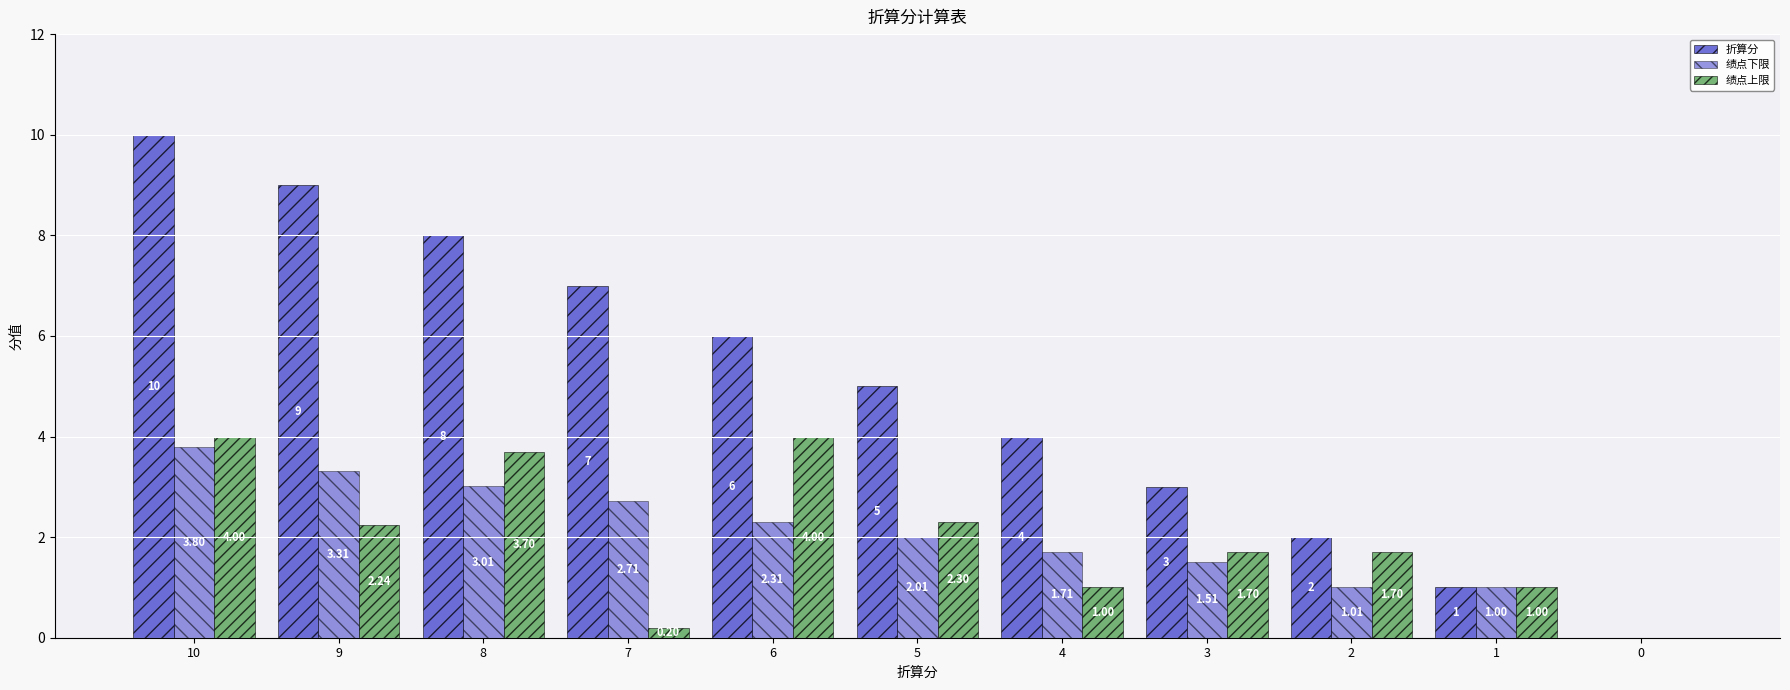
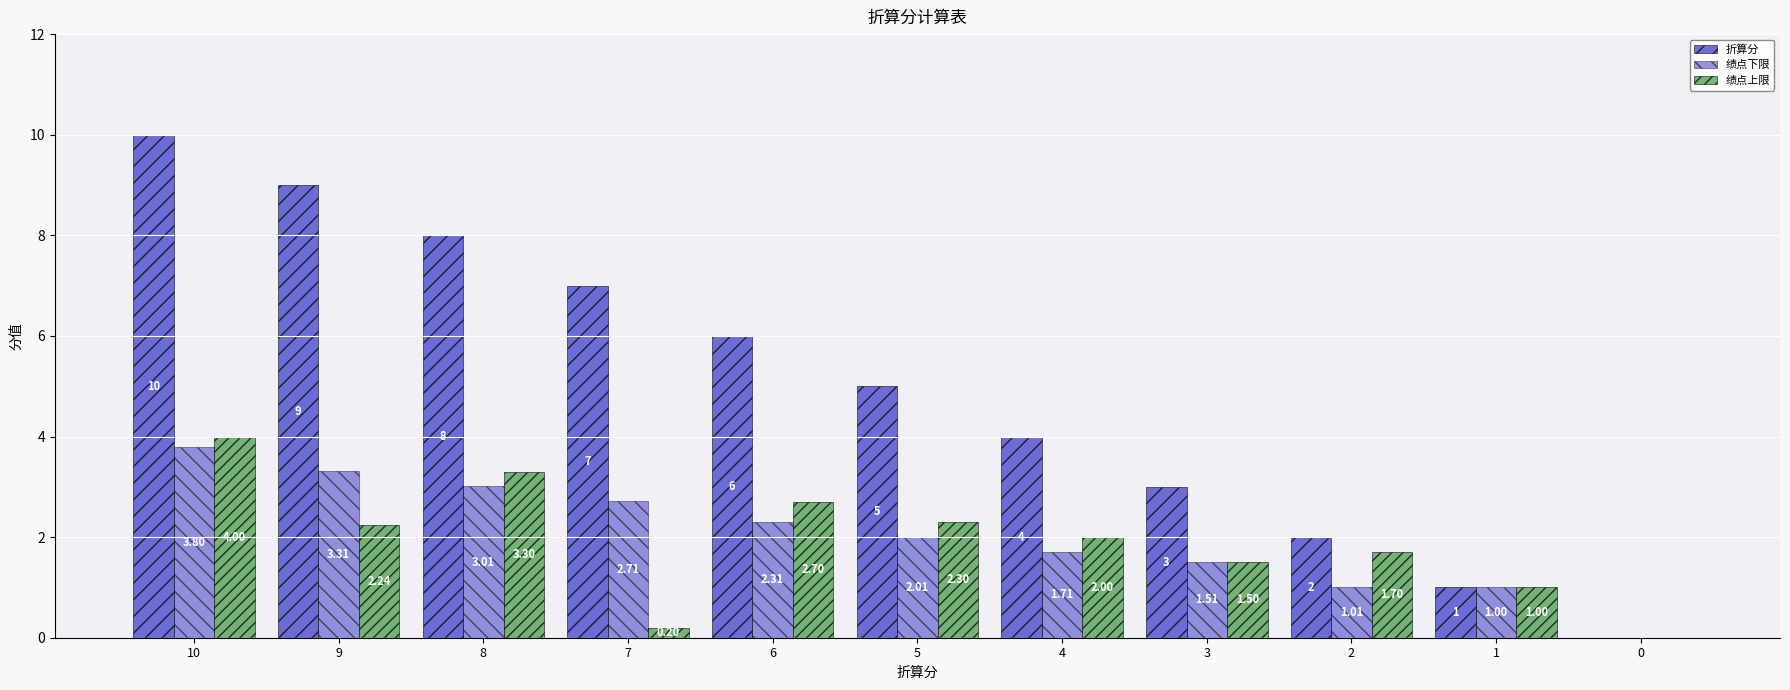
  {
    "绩点上限": {
      "10": 4.00,
      "9": 2.24,
-     "8": 3.70,
+     "8": 3.30,
      "7": 0.20,
-     "6": 4.00,
+     "6": 2.70,
      "5": 2.30,
-     "4": 1.00,
-     "3": 1.70,
+     "4": 2.00,
+     "3": 1.50,
      "2": 1.70,
      "1": 1.00
    }
  }
